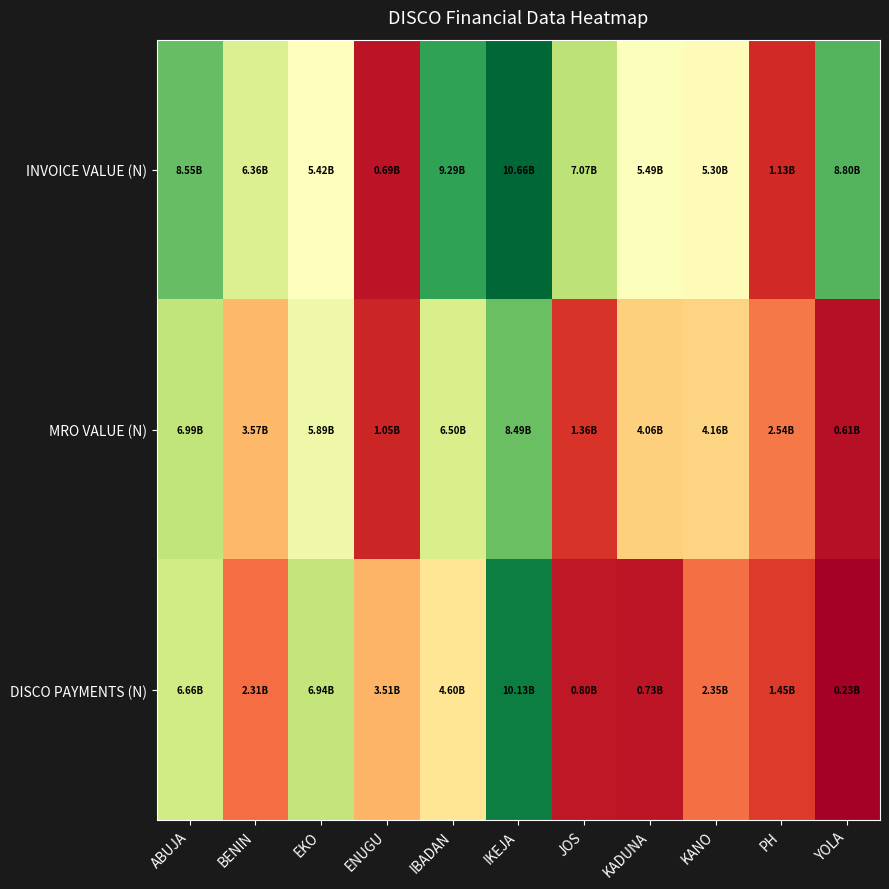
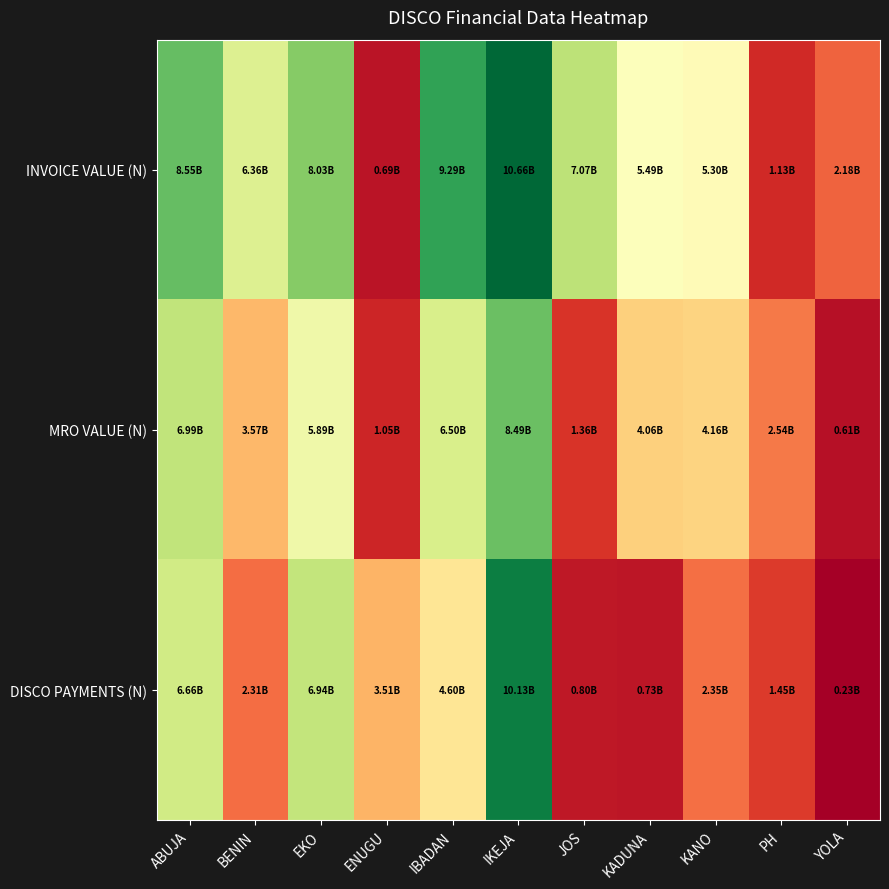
  {
    "INVOICE VALUE (N)": {
      "ABUJA": "8.55B",
      "BENIN": "6.36B",
-     "EKO": "5.42B",
+     "EKO": "8.03B",
      "ENUGU": "0.69B",
      "IBADAN": "9.29B",
      "IKEJA": "10.66B",
      "JOS": "7.07B",
      "KADUNA": "5.49B",
      "KANO": "5.30B",
      "PH": "1.13B",
-     "YOLA": "8.80B"
+     "YOLA": "2.18B"
    },
    "MRO VALUE (N)": {
      "ABUJA": "6.99B",
      "BENIN": "3.57B",
      "EKO": "5.89B",
      "ENUGU": "1.05B",
      "IBADAN": "6.50B",
      "IKEJA": "8.49B",
      "JOS": "1.36B",
      "KADUNA": "4.06B",
      "KANO": "4.16B",
      "PH": "2.54B",
      "YOLA": "0.61B"
    },
    "DISCO PAYMENTS (N)": {
      "ABUJA": "6.66B",
      "BENIN": "2.31B",
      "EKO": "6.94B",
      "ENUGU": "3.51B",
      "IBADAN": "4.60B",
      "IKEJA": "10.13B",
      "JOS": "0.80B",
      "KADUNA": "0.73B",
      "KANO": "2.35B",
      "PH": "1.45B",
      "YOLA": "0.23B"
    }
  }
